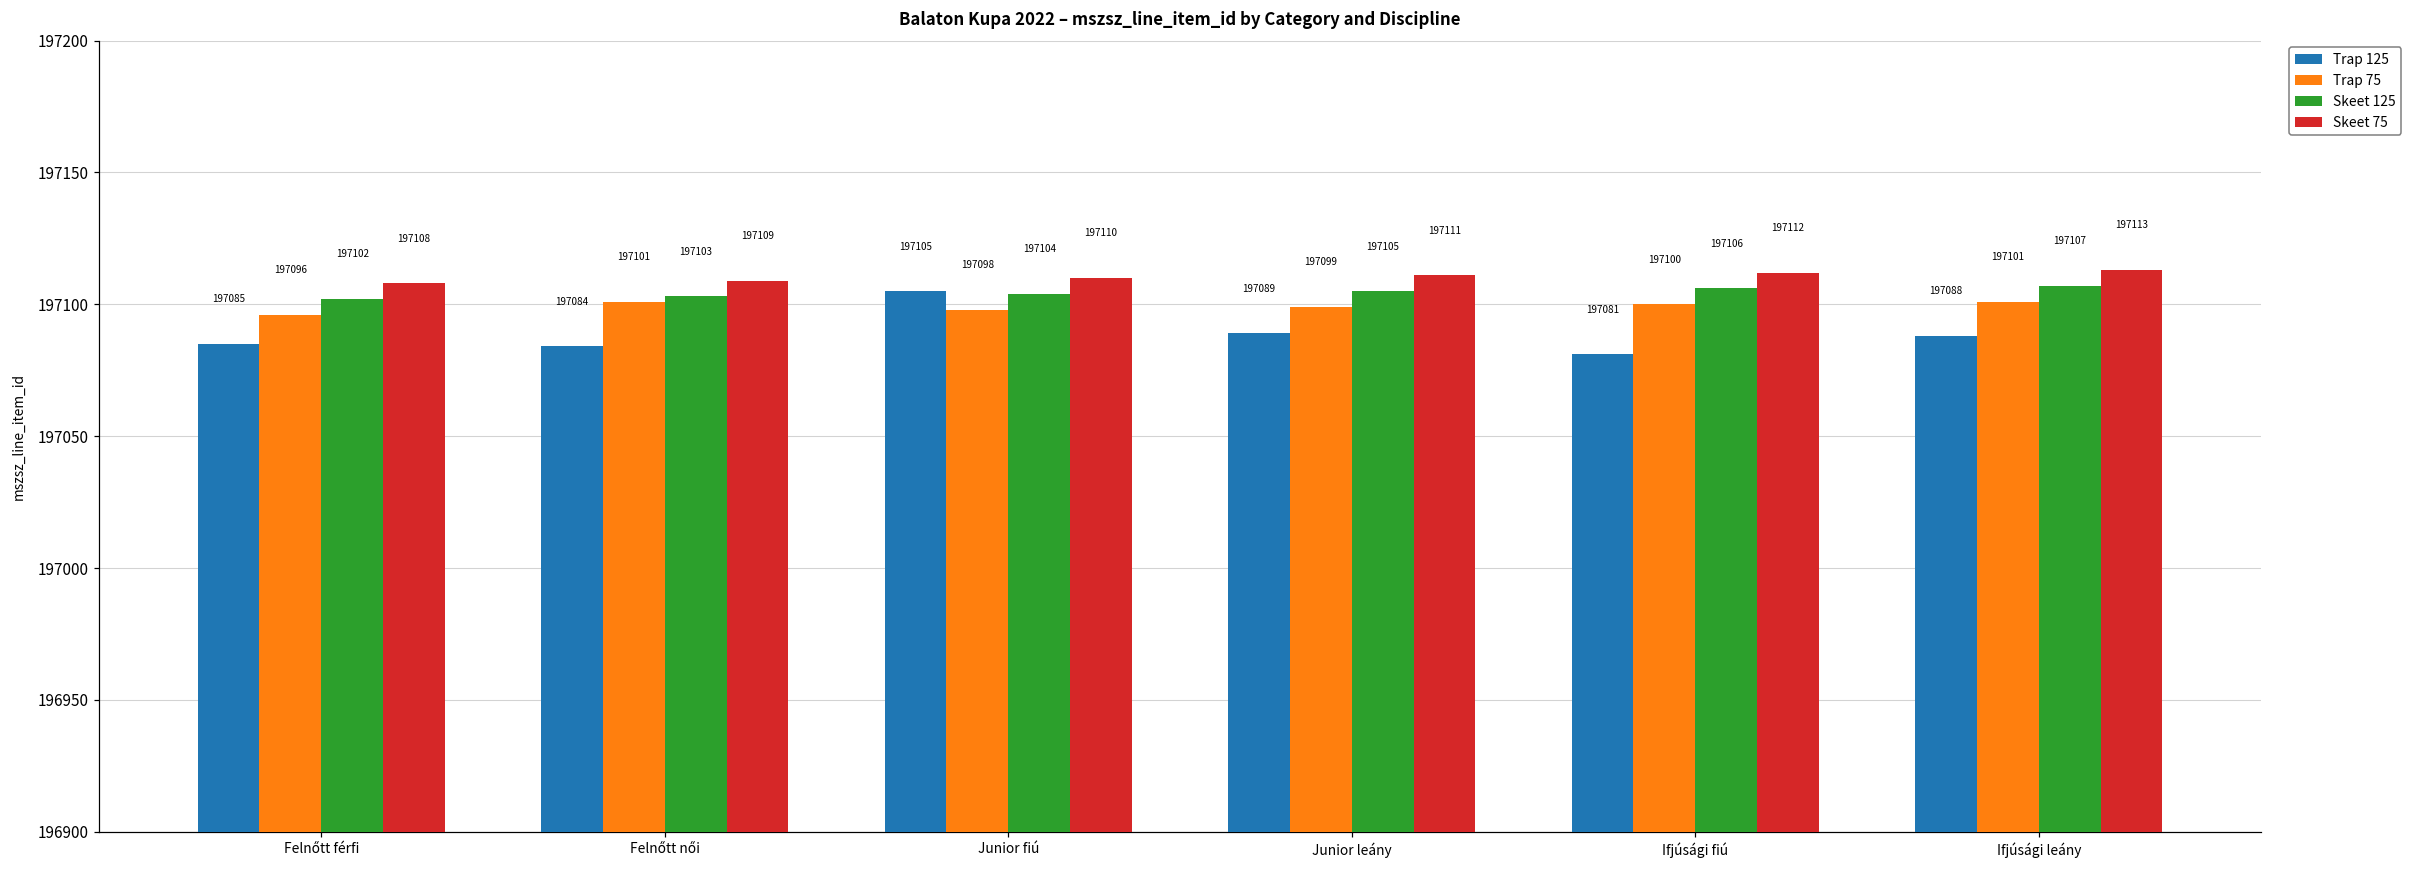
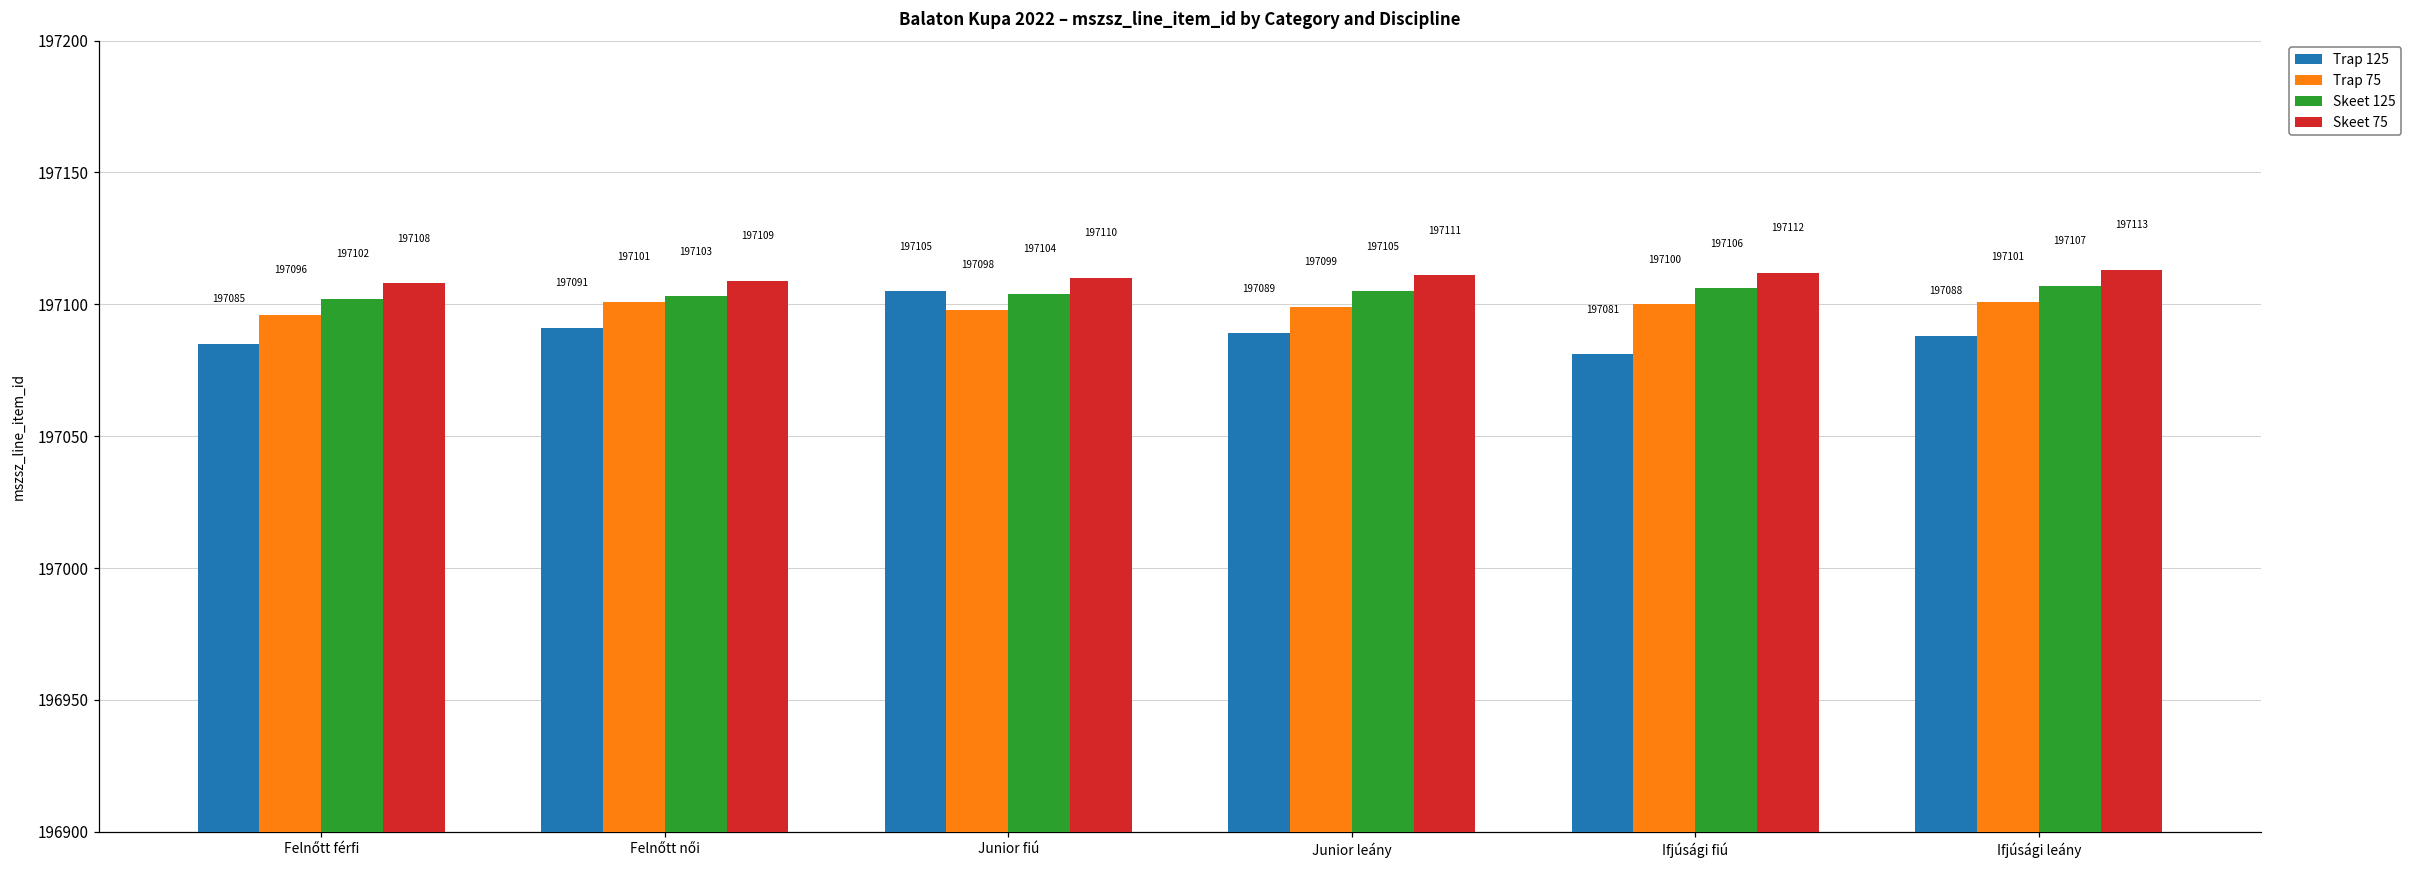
  {
    "Trap 125": {
-     "Felnőtt női": 197084
+     "Felnőtt női": 197091
    },
    "Trap 75": {
      "Felnőtt férfi": 197096,
      "Felnőtt női": 197101,
      "Junior fiú": 197098,
      "Junior leány": 197099,
      "Ifjúsági fiú": 197100,
      "Ifjúsági leány": 197101
    },
    "Skeet 125": {
      "Felnőtt férfi": 197102,
      "Felnőtt női": 197103,
      "Junior fiú": 197104,
      "Junior leány": 197105,
      "Ifjúsági fiú": 197106,
      "Ifjúsági leány": 197107
    },
    "Skeet 75": {
      "Felnőtt férfi": 197108,
      "Felnőtt női": 197109,
      "Junior fiú": 197110,
      "Junior leány": 197111,
      "Ifjúsági fiú": 197112,
      "Ifjúsági leány": 197113
    }
  }
